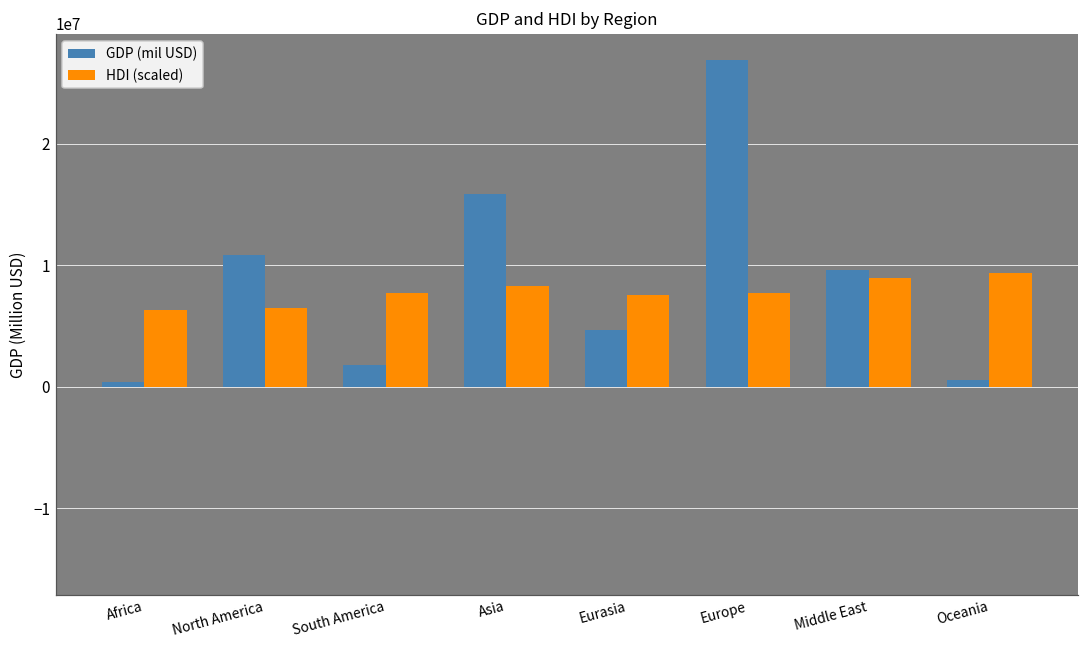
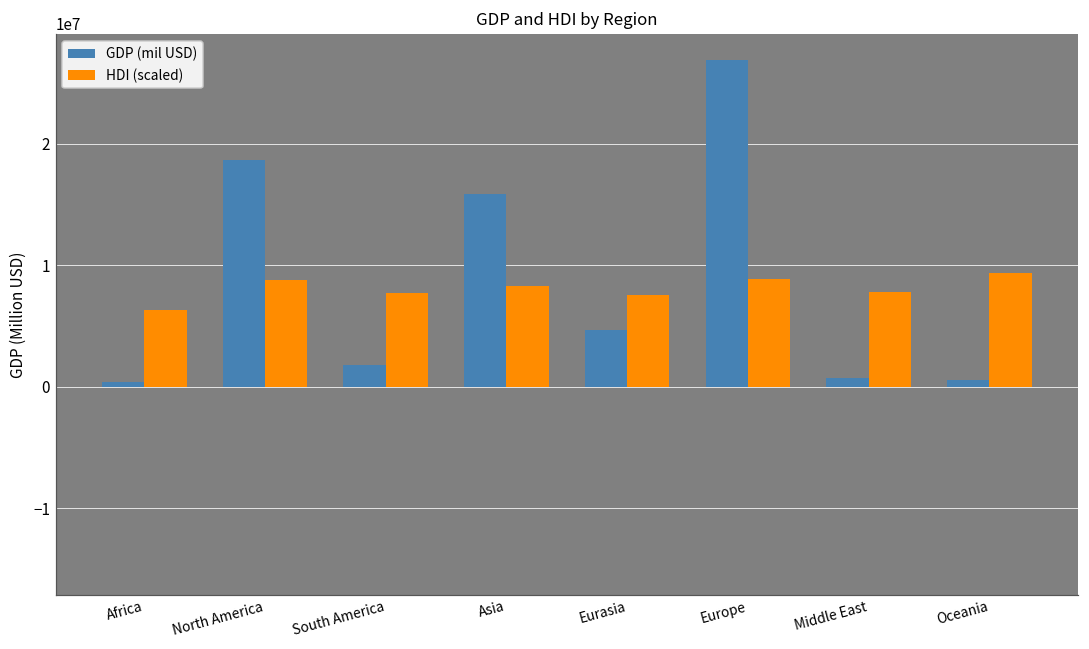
  {
    "GDP (mil USD)": {
      "Africa": 400000,
-     "North America": 10800000,
+     "North America": 18700000,
      "South America": 1800000,
      "Asia": 15800000,
      "Eurasia": 4600000,
      "Europe": 26900000,
-     "Middle East": 9600000,
+     "Middle East": 700000,
      "Oceania": 600000
    },
    "HDI (scaled)": {
      "Africa": 6300000,
-     "North America": 6500000,
+     "North America": 8700000,
      "South America": 7700000,
      "Asia": 8300000,
      "Eurasia": 7600000,
-     "Europe": 7700000,
-     "Middle East": 9000000,
+     "Europe": 8900000,
+     "Middle East": 7800000,
      "Oceania": 9400000
    }
  }
